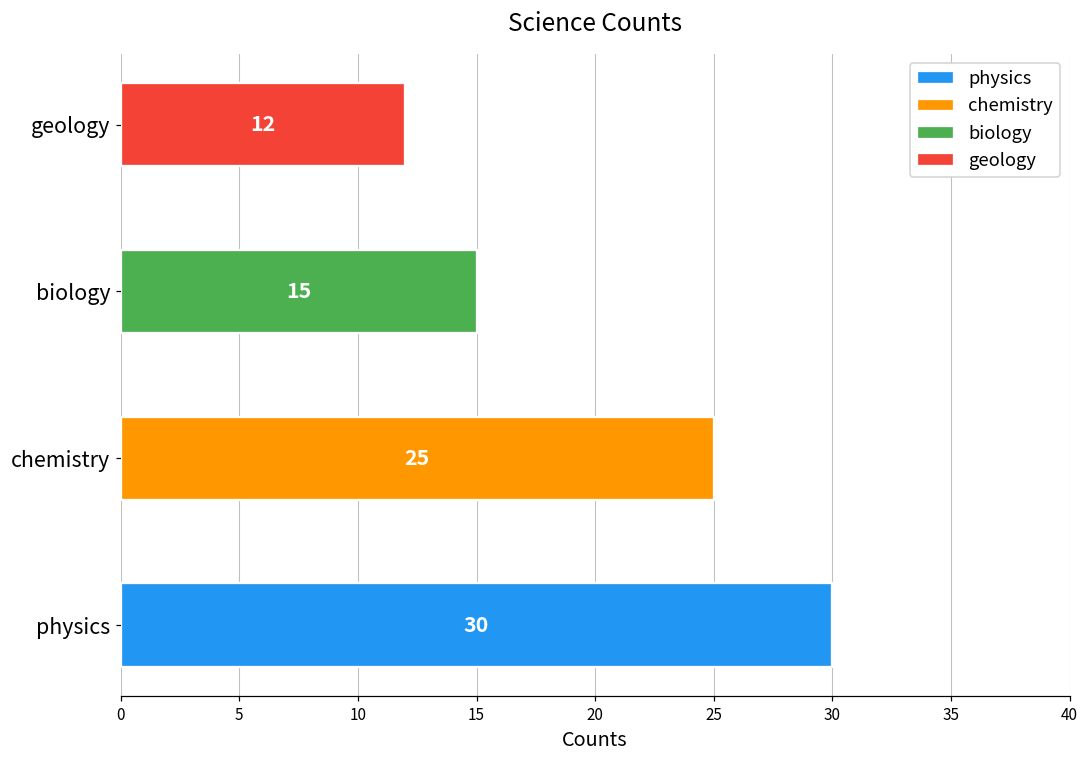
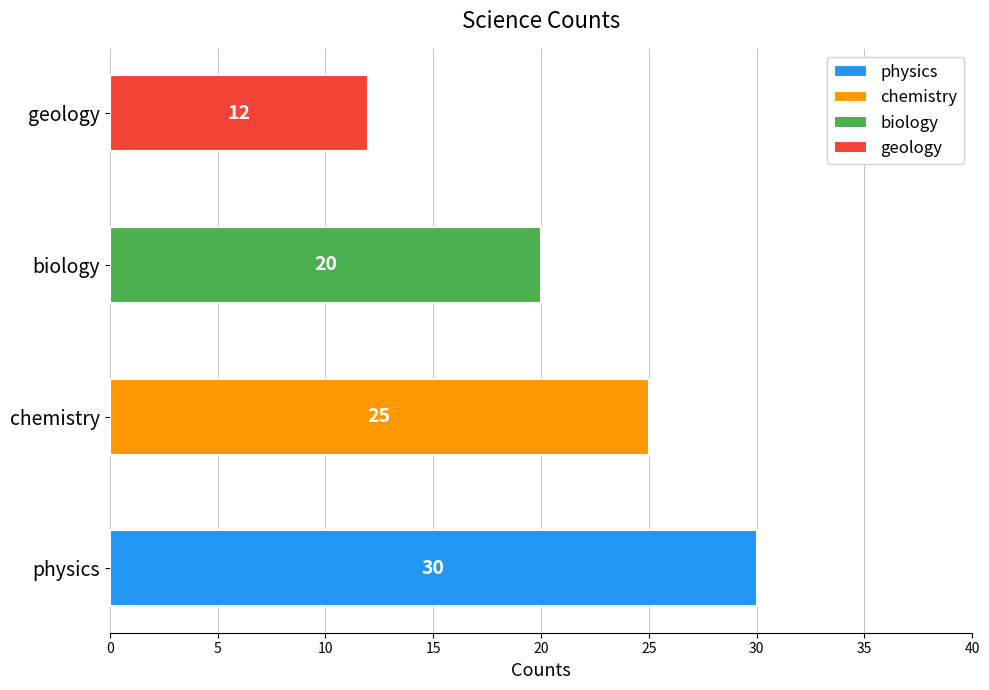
  {
    "geology": 12,
-   "biology": 15,
+   "biology": 20,
    "chemistry": 25,
    "physics": 30
  }
